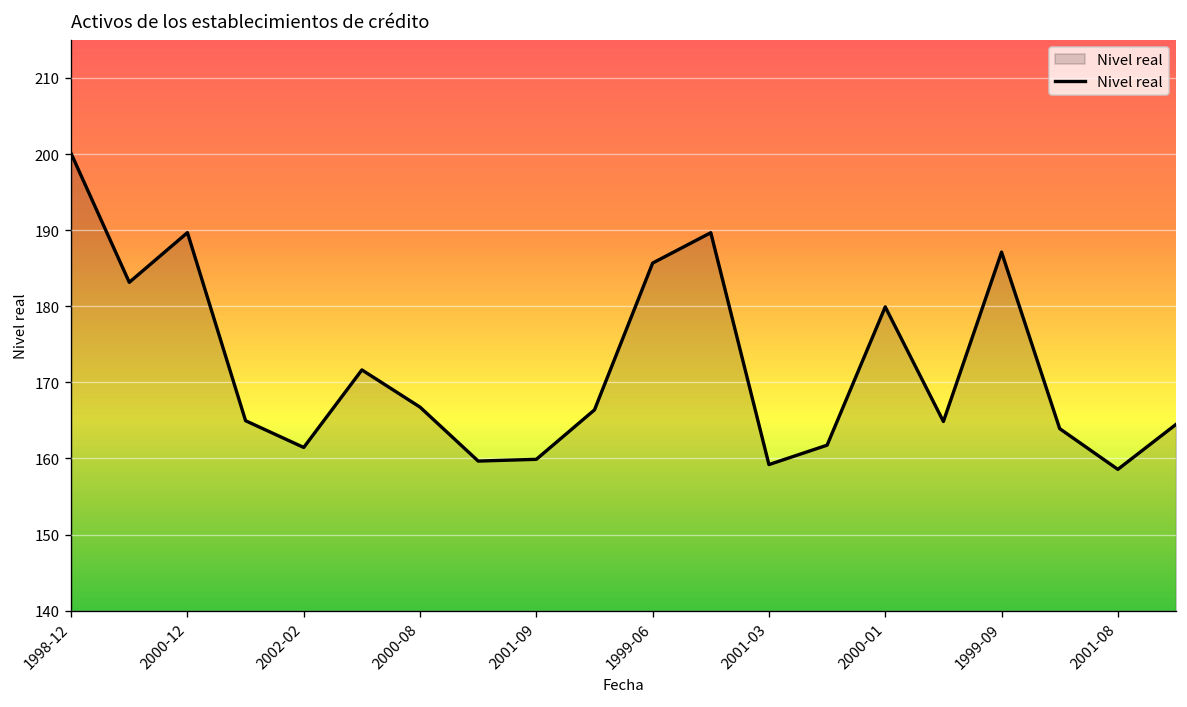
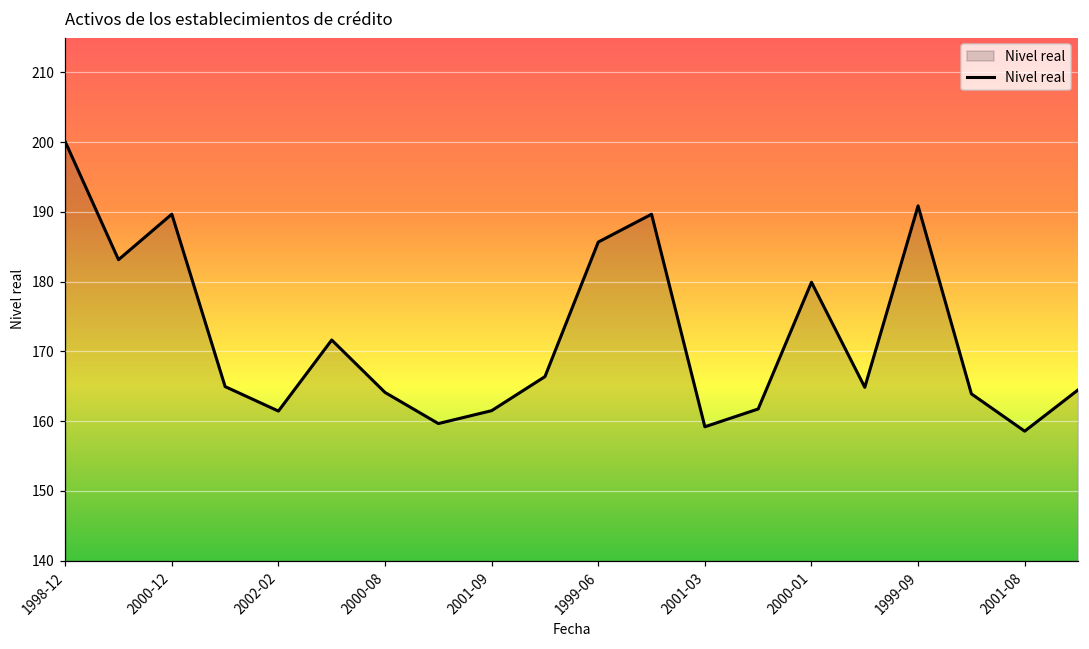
  {
    "1998-12": 200,
    "2000-12": 190,
    "2002-02": 161,
-   "2000-08": 167,
-   "2001-09": 160,
+   "2000-08": 164,
+   "2001-09": 162,
    "1999-06": 186,
    "2001-03": 159,
    "2000-01": 180,
-   "1999-09": 187,
+   "1999-09": 191,
    "2001-08": 159
  }
